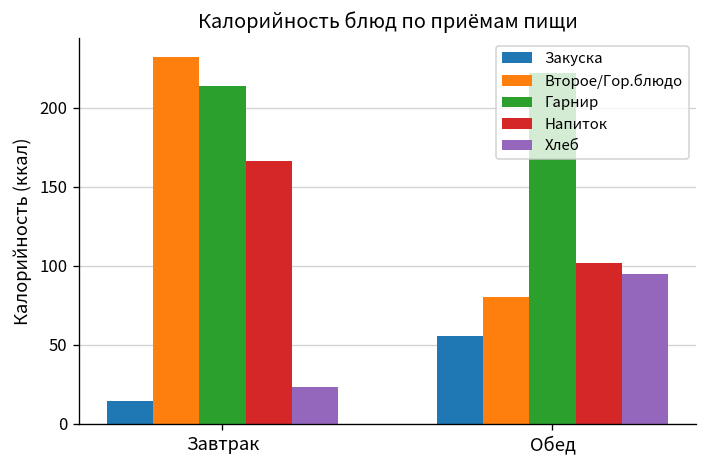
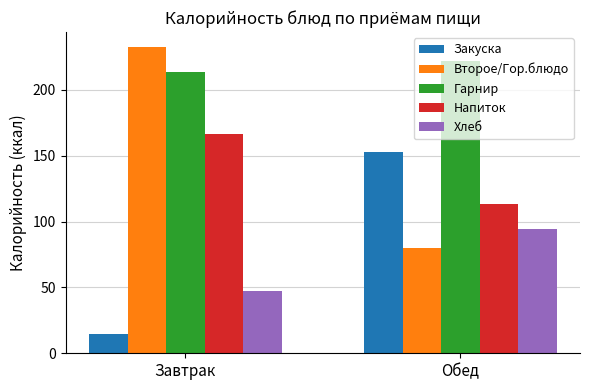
  {
    "Закуска": {
      "Завтрак": 14,
-     "Обед": 56
+     "Обед": 153
    },
    "Второе/Гор.блюдо": {
      "Завтрак": 232,
      "Обед": 80
    },
    "Гарнир": {
      "Завтрак": 214
    },
    "Напиток": {
      "Завтрак": 167,
-     "Обед": 102
+     "Обед": 113
    },
    "Хлеб": {
-     "Завтрак": 23,
+     "Завтрак": 47,
      "Обед": 95
    }
  }
